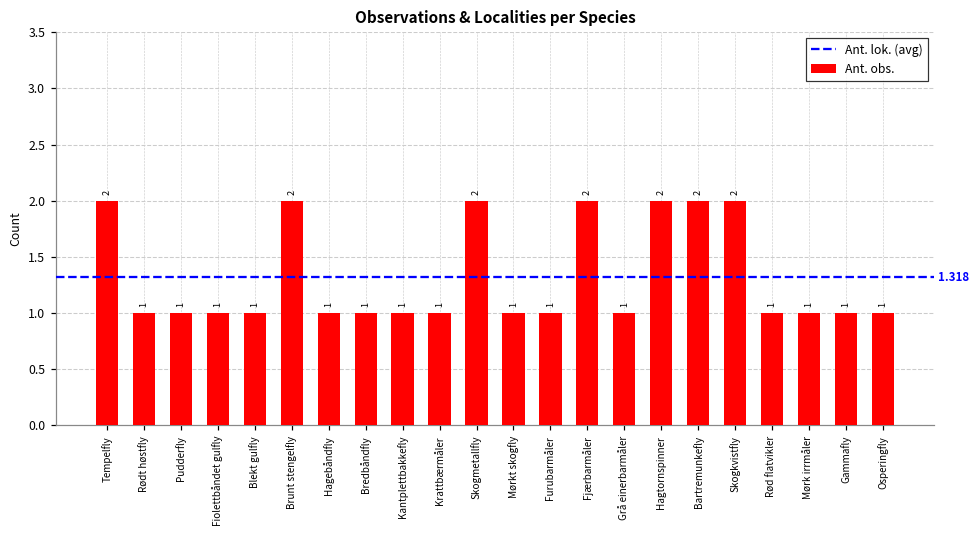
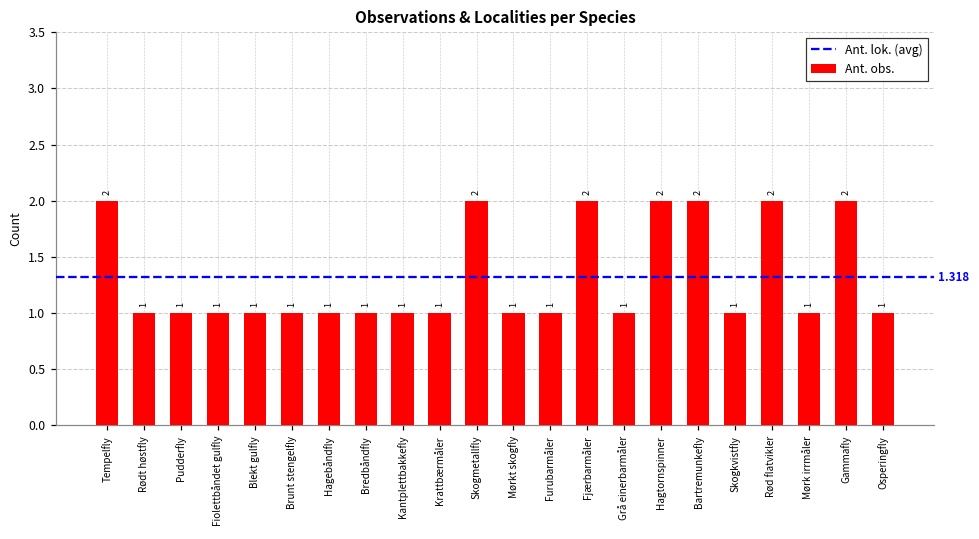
  {
    "Tempelfly": 2,
    "Rødt høstfly": 1,
    "Pudderfly": 1,
    "Fiolettbåndet gulfly": 1,
    "Blekt gulfly": 1,
-   "Brunt stengelfly": 2,
+   "Brunt stengelfly": 1,
    "Hagebåndfly": 1,
    "Bredbåndfly": 1,
    "Kantplettbakkefly": 1,
    "Krattbærmåler": 1,
    "Skogmetallfly": 2,
    "Mørkt skogfly": 1,
    "Furubarmåler": 1,
    "Fjærbarmåler": 2,
    "Grå einerbarmåler": 1,
    "Hagtornspinner": 2,
    "Bartremunkefly": 2,
-   "Skogkvistfly": 2,
-   "Rød flatvikler": 1,
+   "Skogkvistfly": 1,
+   "Rød flatvikler": 2,
    "Mørk irrmåler": 1,
-   "Gammafly": 1,
+   "Gammafly": 2,
    "Osperingfly": 1
  }
